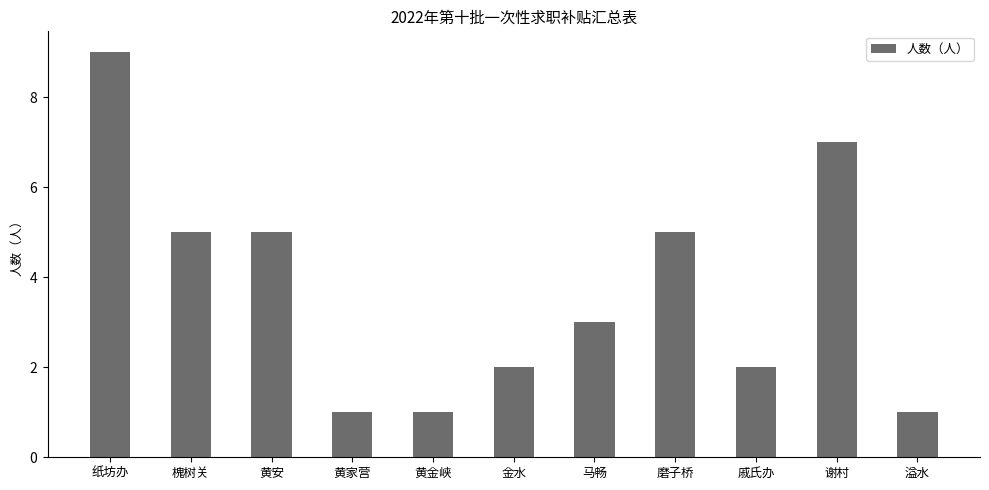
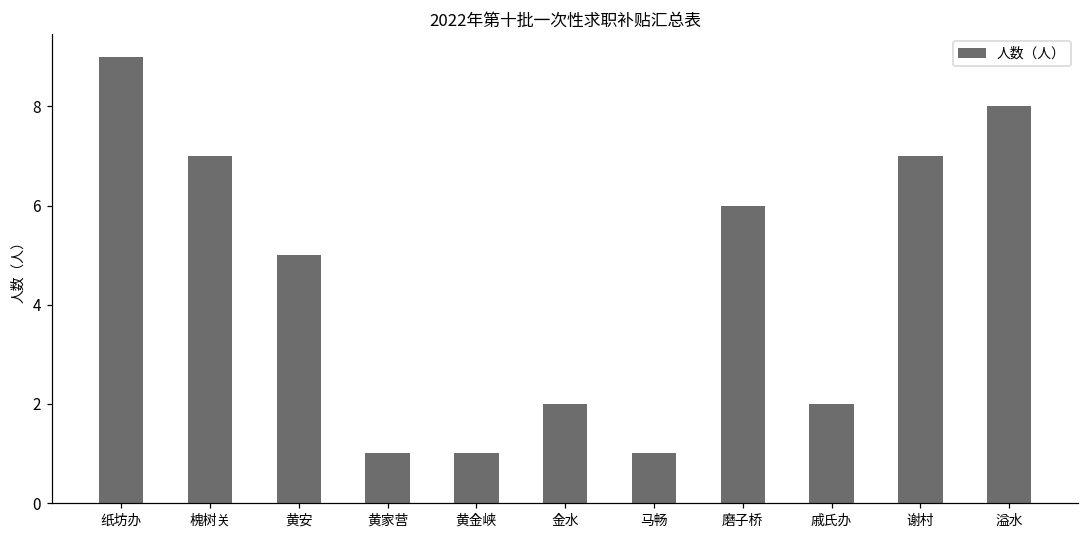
  {
    "纸坊办": 9,
-   "槐树关": 5,
+   "槐树关": 7,
    "黄安": 5,
    "黄家营": 1,
    "黄金峡": 1,
    "金水": 2,
-   "马畅": 3,
-   "磨子桥": 5,
+   "马畅": 1,
+   "磨子桥": 6,
    "戚氏办": 2,
    "谢村": 7,
-   "溢水": 1
+   "溢水": 8
  }
